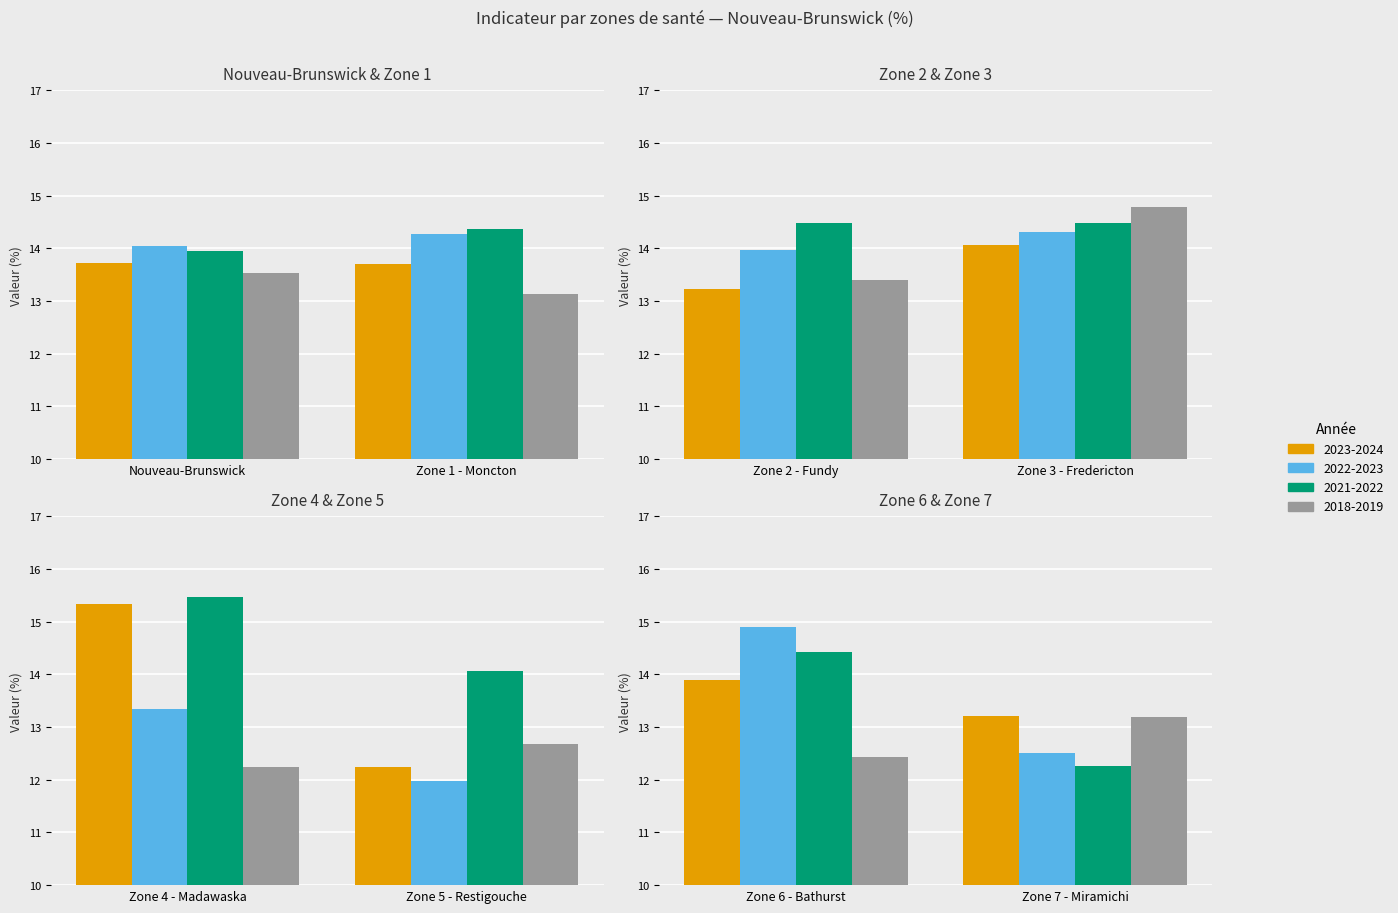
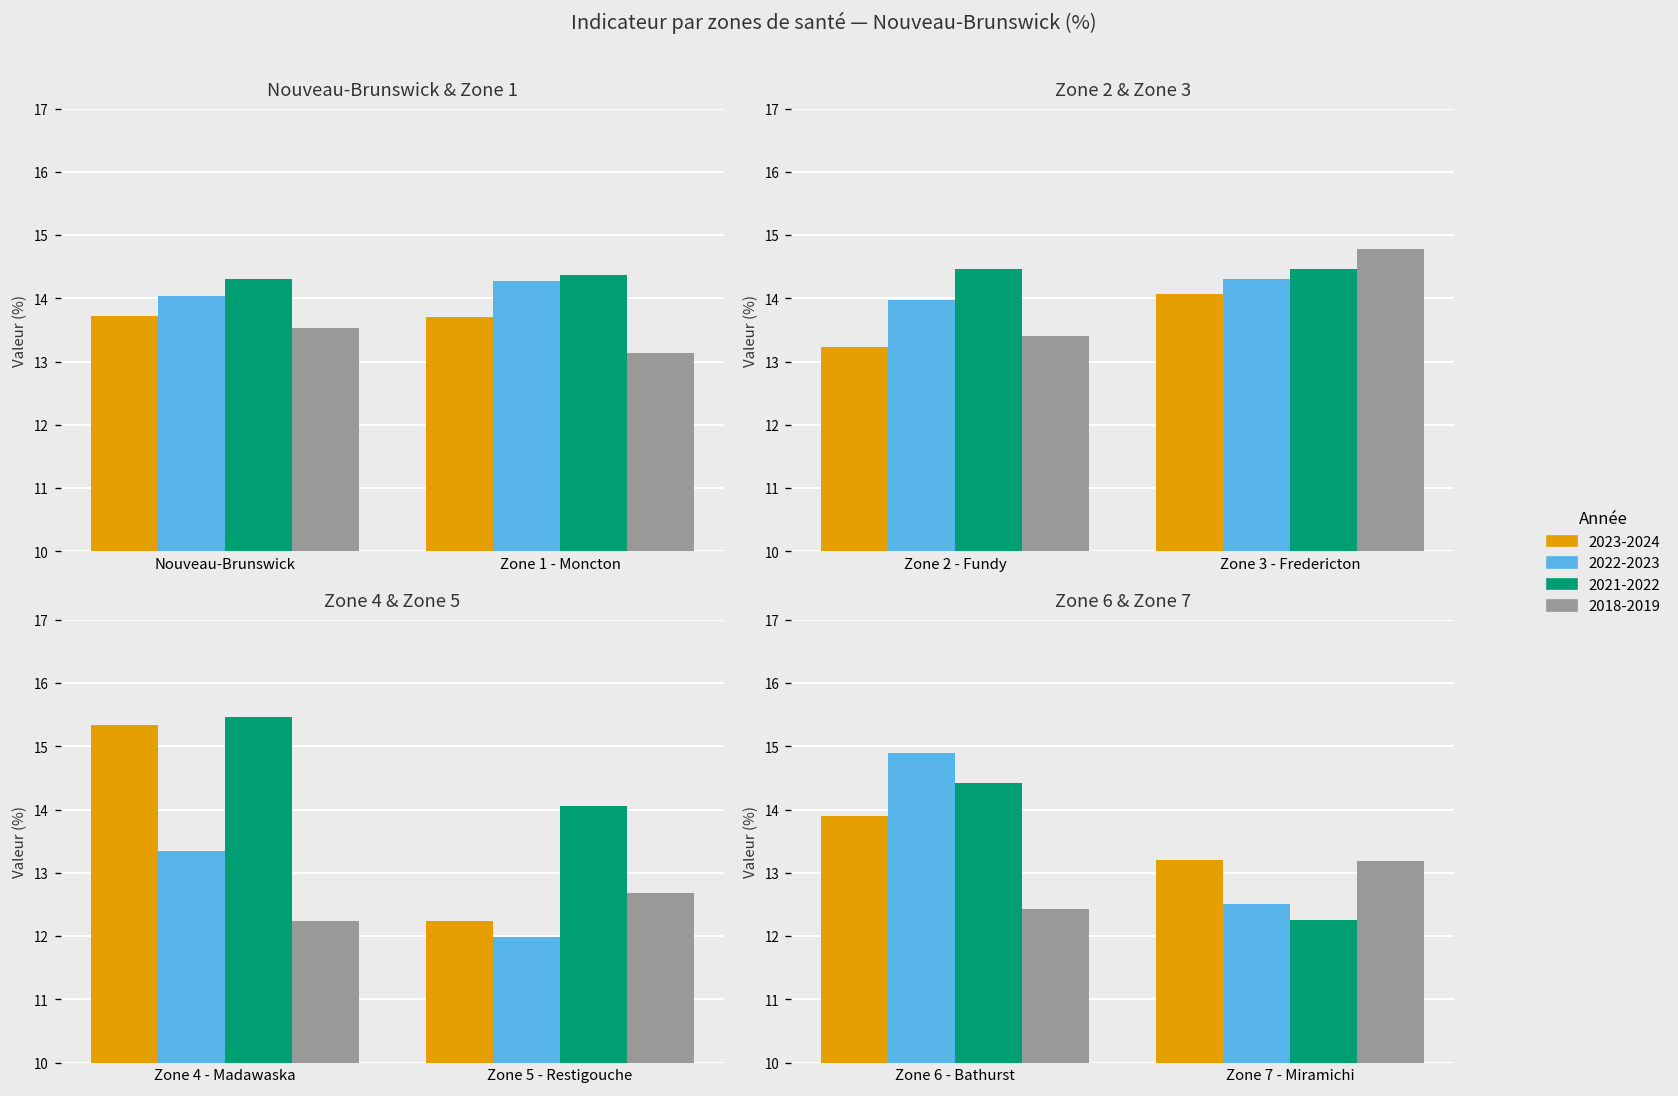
  {
    "Nouveau-Brunswick & Zone 1": {
      "2023-2024": {
        "Nouveau-Brunswick": 13.7,
        "Zone 1 - Moncton": 13.7
      },
      "2022-2023": {
        "Nouveau-Brunswick": 14.0,
        "Zone 1 - Moncton": 14.3
      },
      "2021-2022": {
-       "Nouveau-Brunswick": 13.9,
+       "Nouveau-Brunswick": 14.3,
        "Zone 1 - Moncton": 14.4
      },
      "2018-2019": {
        "Nouveau-Brunswick": 13.5,
        "Zone 1 - Moncton": 13.1
      }
    },
    "Zone 2 & Zone 3": {
      "2023-2024": {
        "Zone 2 - Fundy": 13.2,
        "Zone 3 - Fredericton": 14.1
      },
      "2022-2023": {
        "Zone 2 - Fundy": 14.0,
        "Zone 3 - Fredericton": 14.3
      },
      "2021-2022": {
        "Zone 2 - Fundy": 14.5,
        "Zone 3 - Fredericton": 14.5
      },
      "2018-2019": {
        "Zone 2 - Fundy": 13.4,
        "Zone 3 - Fredericton": 14.8
      }
    },
    "Zone 4 & Zone 5": {
      "2023-2024": {
        "Zone 4 - Madawaska": 15.3,
        "Zone 5 - Restigouche": 12.2
      },
      "2022-2023": {
        "Zone 4 - Madawaska": 13.3,
        "Zone 5 - Restigouche": 12.0
      },
      "2021-2022": {
        "Zone 4 - Madawaska": 15.5,
        "Zone 5 - Restigouche": 14.1
      },
      "2018-2019": {
        "Zone 4 - Madawaska": 12.2,
        "Zone 5 - Restigouche": 12.7
      }
    },
    "Zone 6 & Zone 7": {
      "2023-2024": {
        "Zone 6 - Bathurst": 13.9,
        "Zone 7 - Miramichi": 13.2
      },
      "2022-2023": {
        "Zone 6 - Bathurst": 14.9,
        "Zone 7 - Miramichi": 12.5
      },
      "2021-2022": {
        "Zone 6 - Bathurst": 14.4,
        "Zone 7 - Miramichi": 12.3
      },
      "2018-2019": {
        "Zone 6 - Bathurst": 12.4,
        "Zone 7 - Miramichi": 13.2
      }
    }
  }
